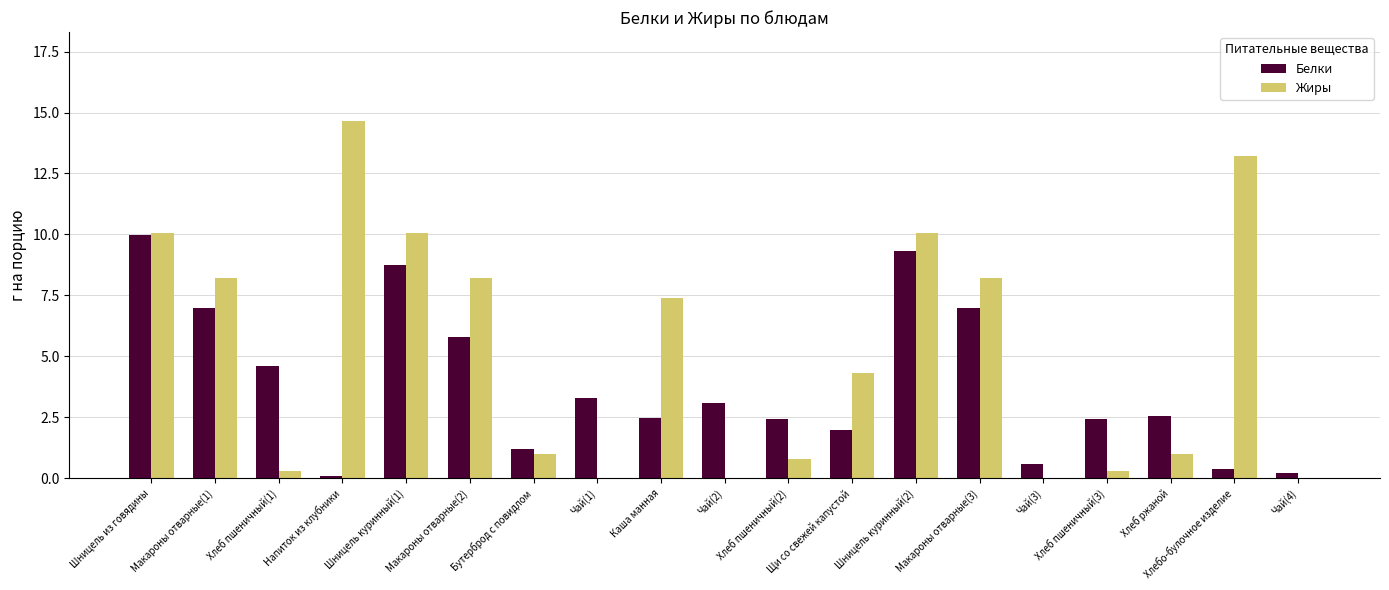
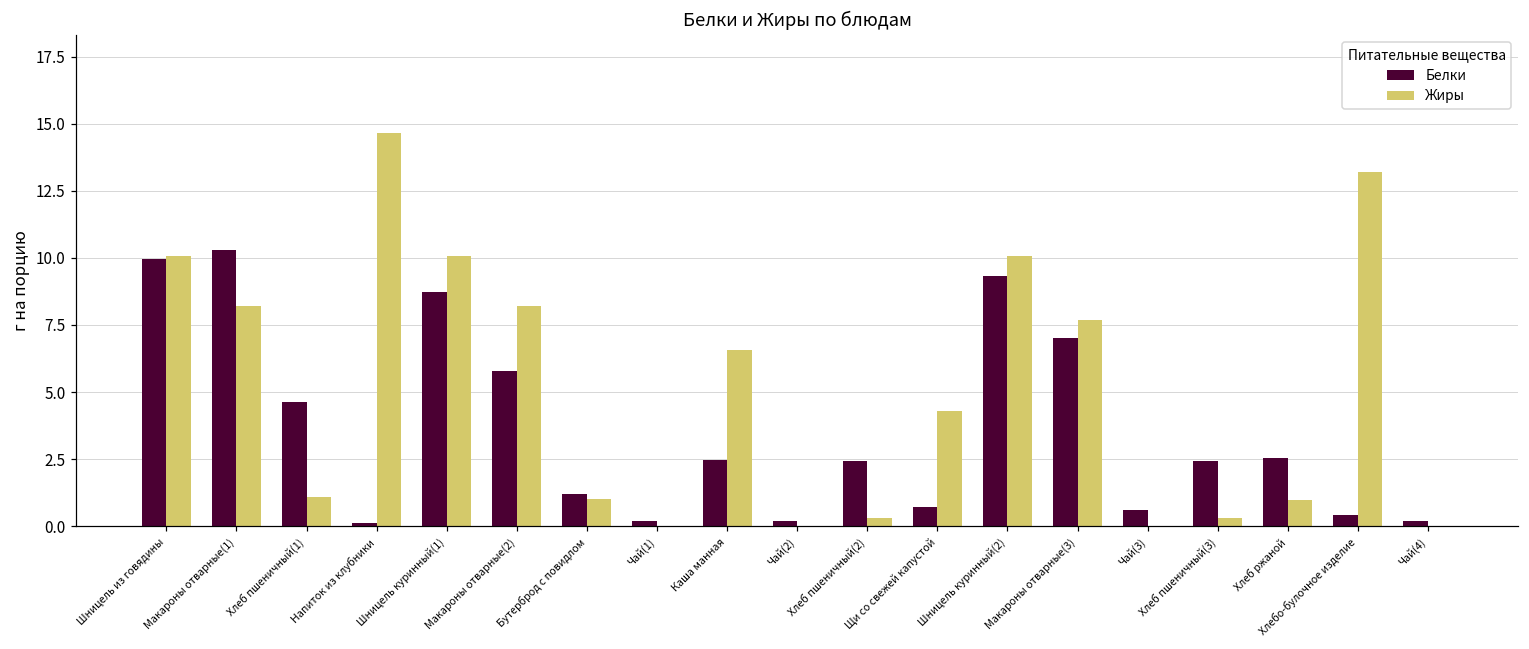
  {
    "Белки": {
      "Шницель из говядины": 10.0,
-     "Макароны отварные(1)": 7.0,
+     "Макароны отварные(1)": 10.3,
      "Хлеб пшеничный(1)": 4.6,
      "Шницель куринный(1)": 8.7,
      "Макароны отварные(2)": 5.8,
      "Бутерброд с повидлом": 1.2,
-     "Чай(1)": 3.3,
+     "Чай(1)": 0.2,
      "Каша манная": 2.5,
-     "Чай(2)": 3.1,
+     "Чай(2)": 0.2,
      "Хлеб пшеничный(2)": 2.4,
-     "Щи со свежей капустой": 2.0,
+     "Щи со свежей капустой": 0.7,
      "Шницель куринный(2)": 9.3,
      "Макароны отварные(3)": 7.0,
      "Чай(3)": 0.6,
      "Хлеб пшеничный(3)": 2.4,
      "Хлеб ржаной": 2.6,
      "Хлебо-булочное изделие": 0.4,
      "Чай(4)": 0.2
    },
    "Жиры": {
      "Шницель из говядины": 10.1,
      "Макароны отварные(1)": 8.2,
-     "Хлеб пшеничный(1)": 0.3,
+     "Хлеб пшеничный(1)": 1.1,
      "Напиток из клубники": 14.6,
      "Шницель куринный(1)": 10.1,
      "Макароны отварные(2)": 8.2,
      "Бутерброд с повидлом": 1.0,
      "Чай(1)": 0.0,
-     "Каша манная": 7.4,
+     "Каша манная": 6.6,
      "Чай(2)": 0.0,
-     "Хлеб пшеничный(2)": 0.8,
+     "Хлеб пшеничный(2)": 0.3,
      "Щи со свежей капустой": 4.3,
      "Шницель куринный(2)": 10.1,
-     "Макароны отварные(3)": 8.2,
+     "Макароны отварные(3)": 7.7,
      "Чай(3)": 0.0,
      "Хлеб пшеничный(3)": 0.3,
      "Хлеб ржаной": 1.0,
      "Хлебо-булочное изделие": 13.2,
      "Чай(4)": 0.0
    }
  }
